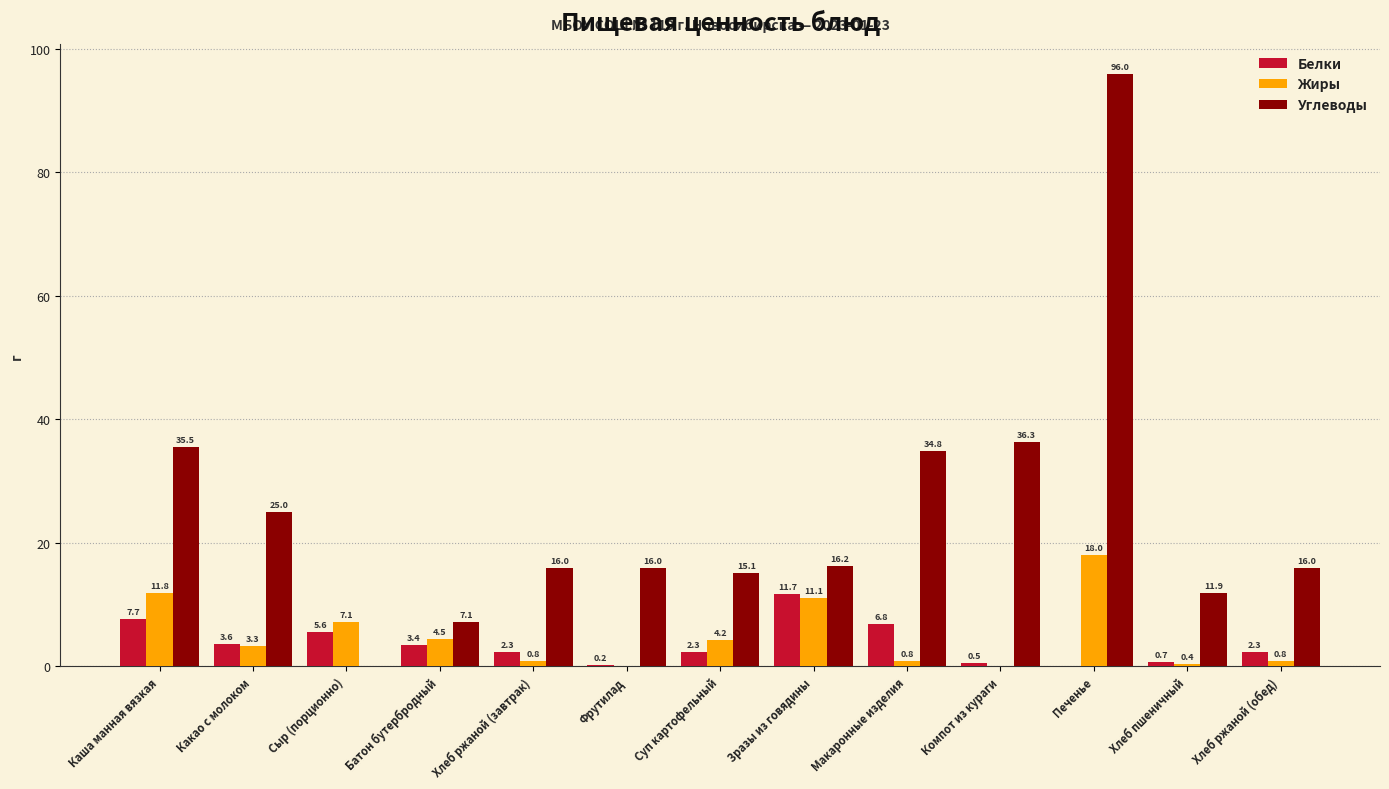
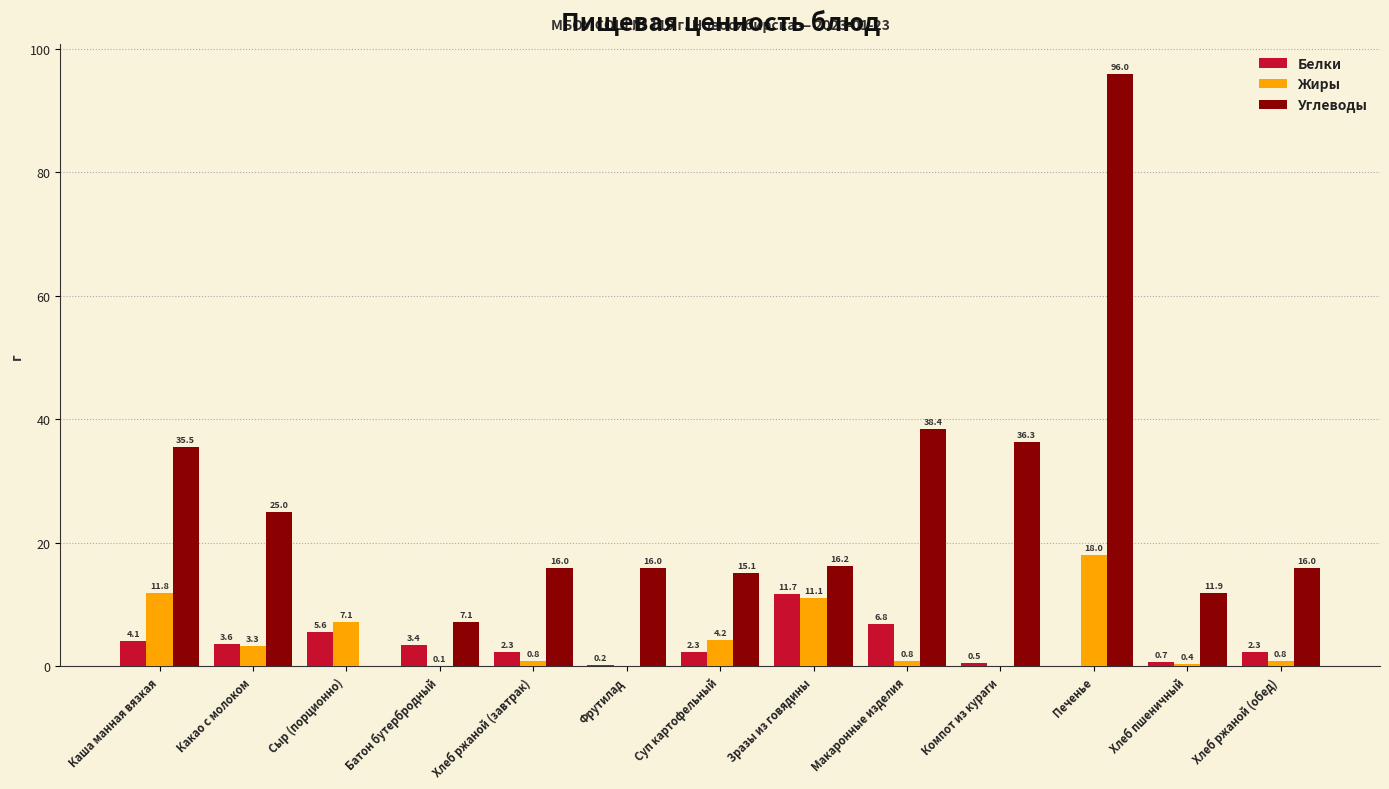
  {
    "Белки": {
-     "Каша манная вязкая": 7.7,
+     "Каша манная вязкая": 4.1,
      "Какао с молоком": 3.6,
      "Сыр (порционно)": 5.6,
      "Батон бутербродный": 3.4,
      "Хлеб ржаной (завтрак)": 2.3,
      "Фрутилад": 0.2,
      "Суп картофельный": 2.3,
      "Зразы из говядины": 11.7,
      "Макаронные изделия": 6.8,
      "Компот из кураги": 0.5,
      "Хлеб пшеничный": 0.7,
      "Хлеб ржаной (обед)": 2.3
    },
    "Жиры": {
      "Каша манная вязкая": 11.8,
      "Какао с молоком": 3.3,
      "Сыр (порционно)": 7.1,
-     "Батон бутербродный": 4.5,
+     "Батон бутербродный": 0.1,
      "Хлеб ржаной (завтрак)": 0.8,
      "Суп картофельный": 4.2,
      "Зразы из говядины": 11.1,
      "Макаронные изделия": 0.8,
      "Печенье": 18.0,
      "Хлеб пшеничный": 0.4,
      "Хлеб ржаной (обед)": 0.8
    },
    "Углеводы": {
      "Каша манная вязкая": 35.5,
      "Какао с молоком": 25.0,
      "Батон бутербродный": 7.1,
      "Хлеб ржаной (завтрак)": 16.0,
      "Фрутилад": 16.0,
      "Суп картофельный": 15.1,
      "Зразы из говядины": 16.2,
-     "Макаронные изделия": 34.8,
+     "Макаронные изделия": 38.4,
      "Компот из кураги": 36.3,
      "Печенье": 96.0,
      "Хлеб пшеничный": 11.9,
      "Хлеб ржаной (обед)": 16.0
    }
  }
